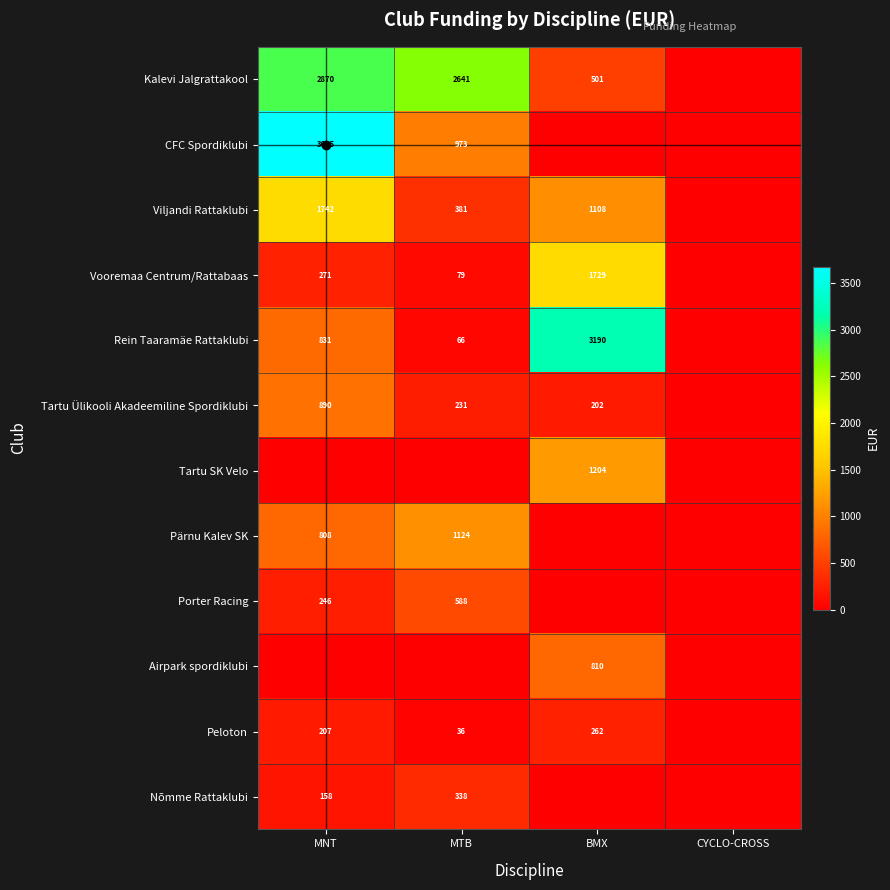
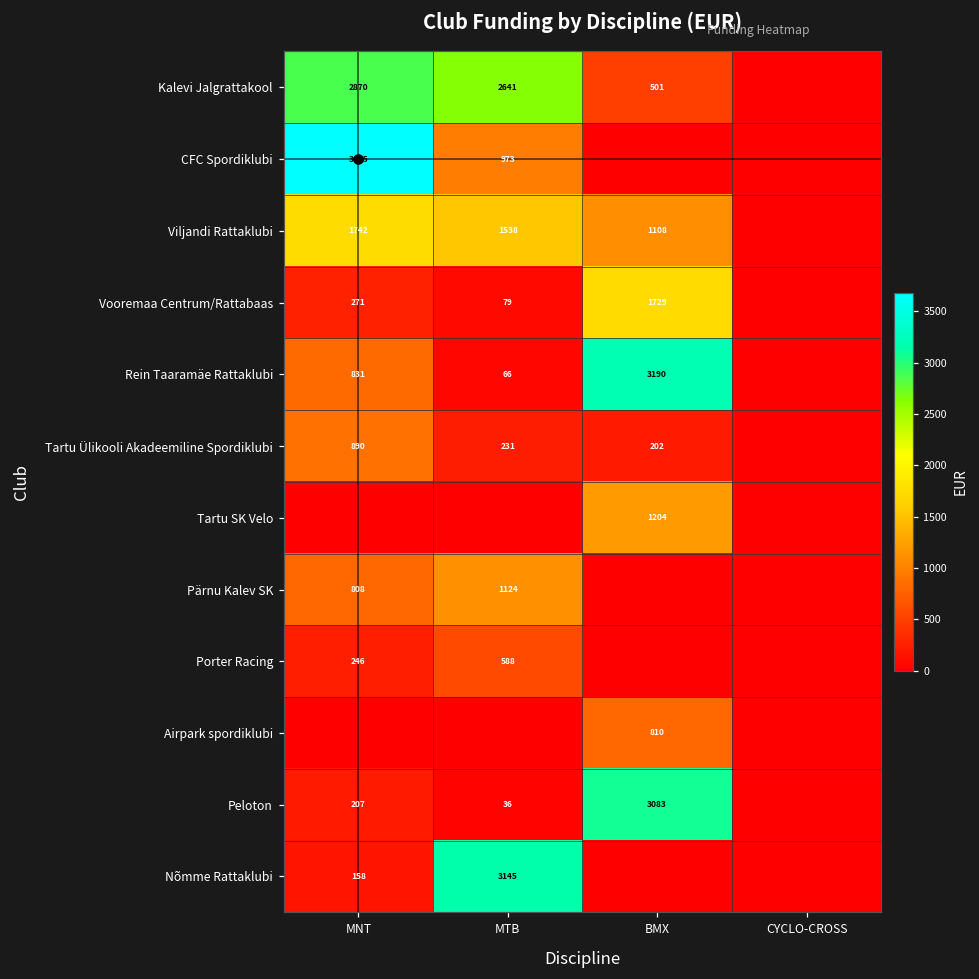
  {
    "Kalevi Jalgrattakool": {
      "MNT": 2870,
      "MTB": 2641,
      "BMX": 501
    },
    "CFC Spordiklubi": {
      "MTB": 973
    },
    "Viljandi Rattaklubi": {
      "MNT": 1742,
-     "MTB": 381,
+     "MTB": 1538,
      "BMX": 1108
    },
    "Vooremaa Centrum/Rattabaas": {
      "MNT": 271,
      "MTB": 79,
      "BMX": 1729
    },
    "Rein Taaramäe Rattaklubi": {
      "MNT": 831,
      "MTB": 66,
      "BMX": 3190
    },
    "Tartu Ülikooli Akadeemiline Spordiklubi": {
      "MNT": 890,
      "MTB": 231,
      "BMX": 202
    },
    "Tartu SK Velo": {
      "BMX": 1204
    },
    "Pärnu Kalev SK": {
      "MNT": 808,
      "MTB": 1124
    },
    "Porter Racing": {
      "MNT": 246,
      "MTB": 588
    },
    "Airpark spordiklubi": {
      "BMX": 810
    },
    "Peloton": {
      "MNT": 207,
      "MTB": 36,
-     "BMX": 262
+     "BMX": 3083
    },
    "Nõmme Rattaklubi": {
      "MNT": 158,
-     "MTB": 338
+     "MTB": 3145
    }
  }
